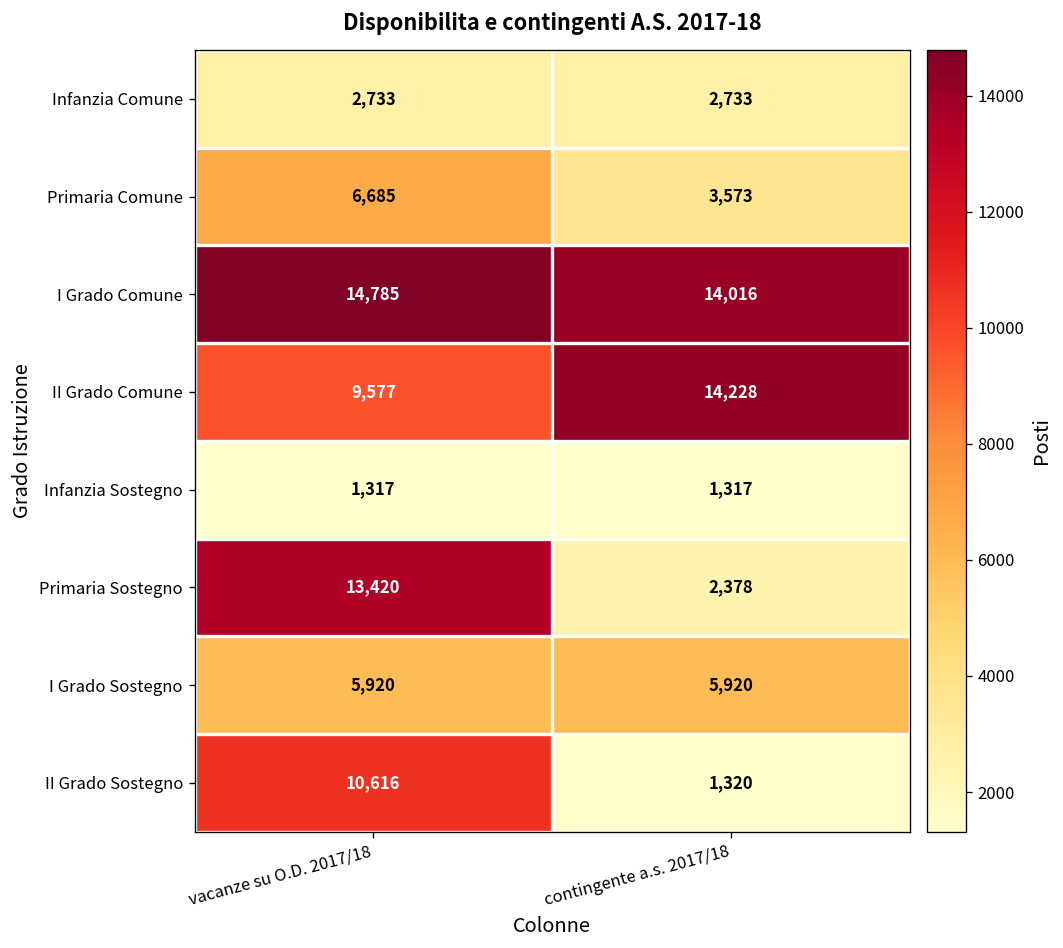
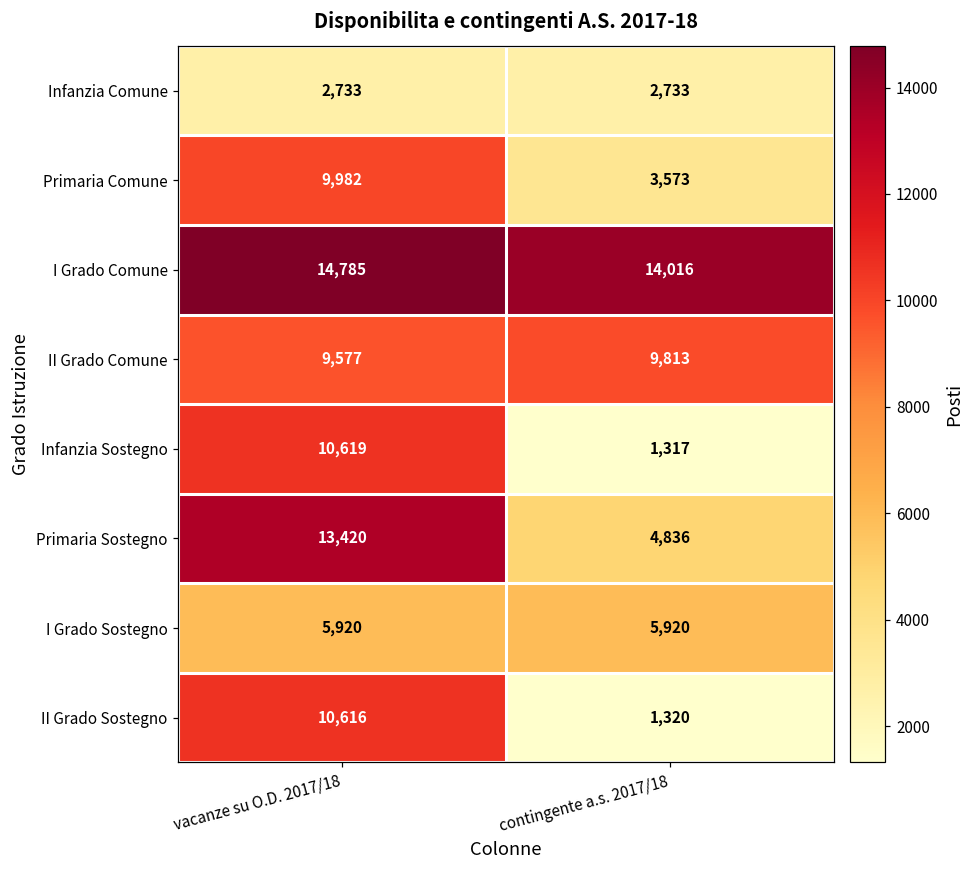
  {
    "Infanzia Comune": {
      "vacanze su O.D. 2017/18": "2,733",
      "contingente a.s. 2017/18": "2,733"
    },
    "Primaria Comune": {
-     "vacanze su O.D. 2017/18": "6,685",
+     "vacanze su O.D. 2017/18": "9,982",
      "contingente a.s. 2017/18": "3,573"
    },
    "I Grado Comune": {
      "vacanze su O.D. 2017/18": "14,785",
      "contingente a.s. 2017/18": "14,016"
    },
    "II Grado Comune": {
      "vacanze su O.D. 2017/18": "9,577",
-     "contingente a.s. 2017/18": "14,228"
+     "contingente a.s. 2017/18": "9,813"
    },
    "Infanzia Sostegno": {
-     "vacanze su O.D. 2017/18": "1,317",
+     "vacanze su O.D. 2017/18": "10,619",
      "contingente a.s. 2017/18": "1,317"
    },
    "Primaria Sostegno": {
      "vacanze su O.D. 2017/18": "13,420",
-     "contingente a.s. 2017/18": "2,378"
+     "contingente a.s. 2017/18": "4,836"
    },
    "I Grado Sostegno": {
      "vacanze su O.D. 2017/18": "5,920",
      "contingente a.s. 2017/18": "5,920"
    },
    "II Grado Sostegno": {
      "vacanze su O.D. 2017/18": "10,616",
      "contingente a.s. 2017/18": "1,320"
    }
  }
